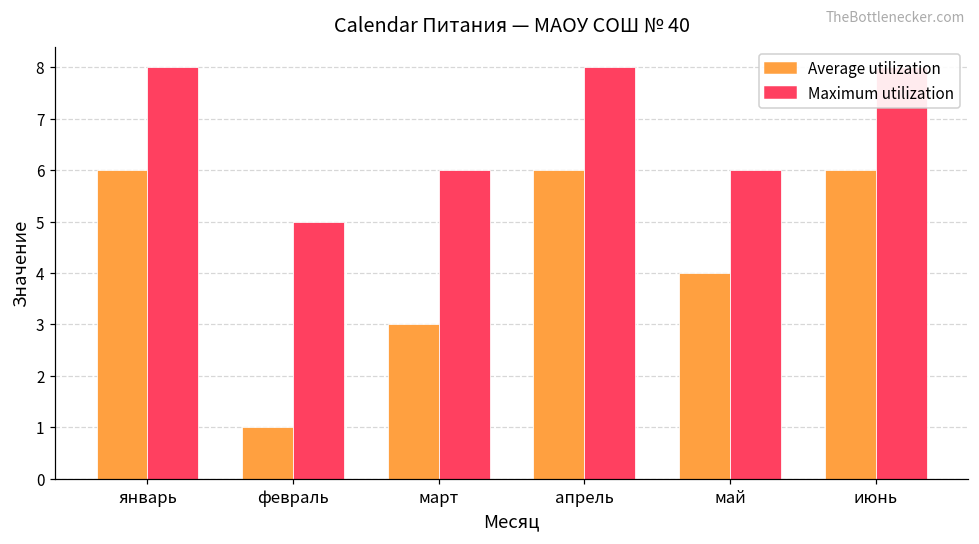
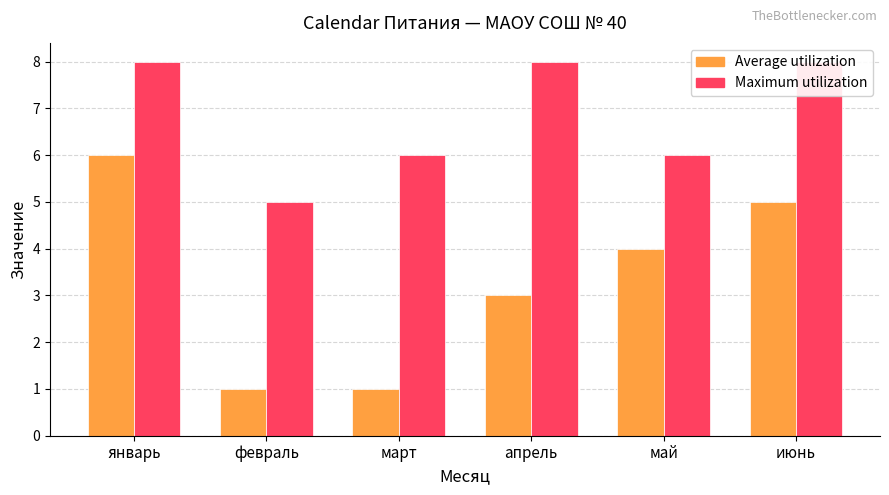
  {
    "Average utilization": {
      "январь": 6,
      "февраль": 1,
-     "март": 3,
-     "апрель": 6,
+     "март": 1,
+     "апрель": 3,
      "май": 4,
-     "июнь": 6
+     "июнь": 5
    },
    "Maximum utilization": {
      "январь": 8,
      "февраль": 5,
      "март": 6,
      "апрель": 8,
      "май": 6
    }
  }
